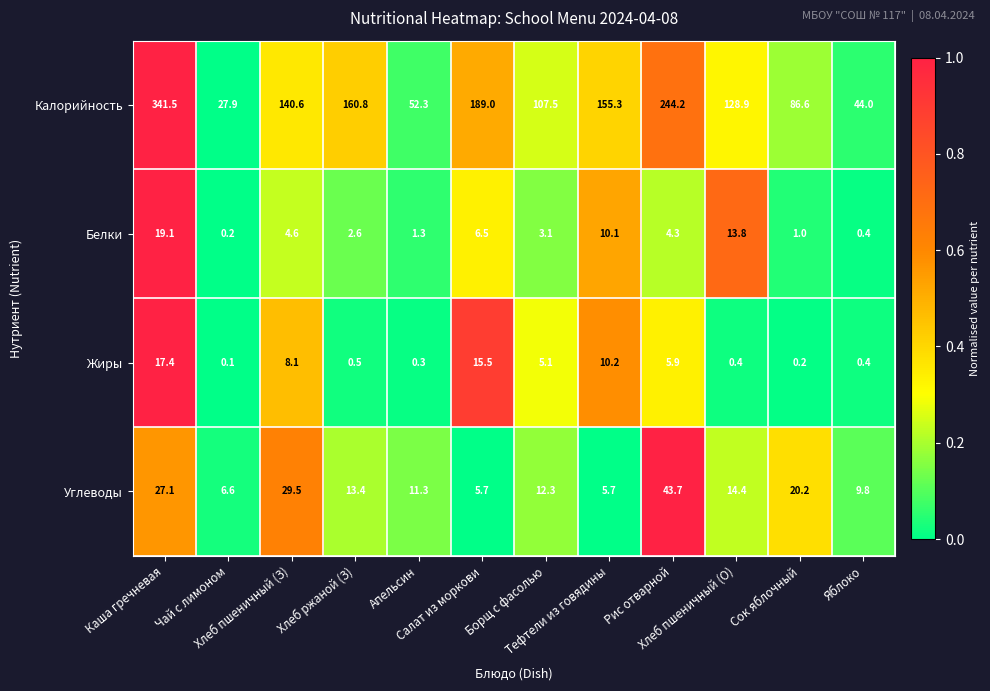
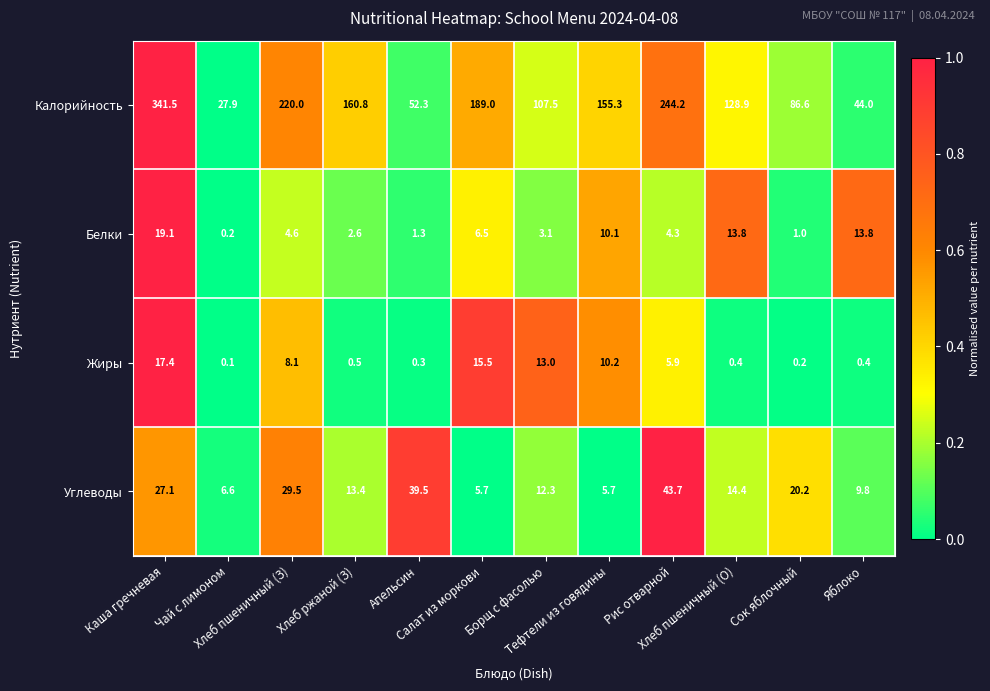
  {
    "Калорийность": {
      "Каша гречневая": 341.5,
      "Чай с лимоном": 27.9,
-     "Хлеб пшеничный (З)": 140.6,
+     "Хлеб пшеничный (З)": 220.0,
      "Хлеб ржаной (З)": 160.8,
      "Апельсин": 52.3,
      "Салат из моркови": 189.0,
      "Борщ с фасолью": 107.5,
      "Тефтели из говядины": 155.3,
      "Рис отварной": 244.2,
      "Хлеб пшеничный (О)": 128.9,
      "Сок яблочный": 86.6,
      "Яблоко": 44.0
    },
    "Белки": {
      "Каша гречневая": 19.1,
      "Чай с лимоном": 0.2,
      "Хлеб пшеничный (З)": 4.6,
      "Хлеб ржаной (З)": 2.6,
      "Апельсин": 1.3,
      "Салат из моркови": 6.5,
      "Борщ с фасолью": 3.1,
      "Тефтели из говядины": 10.1,
      "Рис отварной": 4.3,
      "Хлеб пшеничный (О)": 13.8,
      "Сок яблочный": 1.0,
-     "Яблоко": 0.4
+     "Яблоко": 13.8
    },
    "Жиры": {
      "Каша гречневая": 17.4,
      "Чай с лимоном": 0.1,
      "Хлеб пшеничный (З)": 8.1,
      "Хлеб ржаной (З)": 0.5,
      "Апельсин": 0.3,
      "Салат из моркови": 15.5,
-     "Борщ с фасолью": 5.1,
+     "Борщ с фасолью": 13.0,
      "Тефтели из говядины": 10.2,
      "Рис отварной": 5.9,
      "Хлеб пшеничный (О)": 0.4,
      "Сок яблочный": 0.2,
      "Яблоко": 0.4
    },
    "Углеводы": {
      "Каша гречневая": 27.1,
      "Чай с лимоном": 6.6,
      "Хлеб пшеничный (З)": 29.5,
      "Хлеб ржаной (З)": 13.4,
-     "Апельсин": 11.3,
+     "Апельсин": 39.5,
      "Салат из моркови": 5.7,
      "Борщ с фасолью": 12.3,
      "Тефтели из говядины": 5.7,
      "Рис отварной": 43.7,
      "Хлеб пшеничный (О)": 14.4,
      "Сок яблочный": 20.2,
      "Яблоко": 9.8
    }
  }
